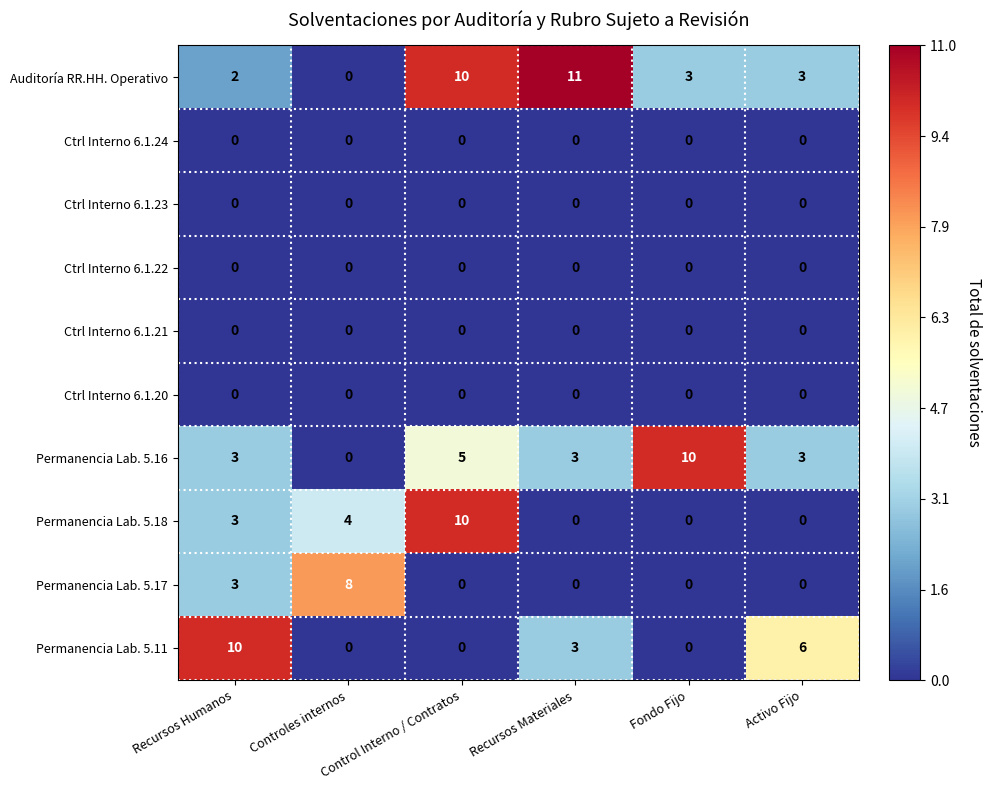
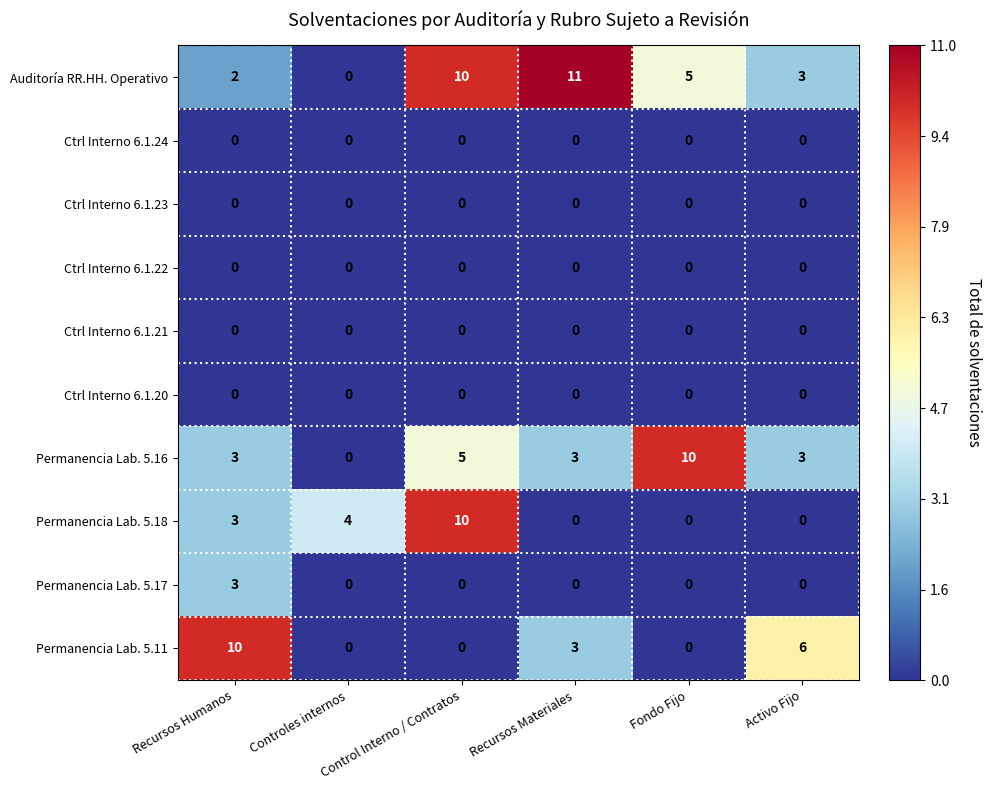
  {
    "Auditoría RR.HH. Operativo": {
      "Recursos Humanos": 2,
      "Controles internos": 0,
      "Control Interno / Contratos": 10,
      "Recursos Materiales": 11,
-     "Fondo Fijo": 3,
+     "Fondo Fijo": 5,
      "Activo Fijo": 3
    },
    "Ctrl Interno 6.1.24": {
      "Recursos Humanos": 0,
      "Controles internos": 0,
      "Control Interno / Contratos": 0,
      "Recursos Materiales": 0,
      "Fondo Fijo": 0,
      "Activo Fijo": 0
    },
    "Ctrl Interno 6.1.23": {
      "Recursos Humanos": 0,
      "Controles internos": 0,
      "Control Interno / Contratos": 0,
      "Recursos Materiales": 0,
      "Fondo Fijo": 0,
      "Activo Fijo": 0
    },
    "Ctrl Interno 6.1.22": {
      "Recursos Humanos": 0,
      "Controles internos": 0,
      "Control Interno / Contratos": 0,
      "Recursos Materiales": 0,
      "Fondo Fijo": 0,
      "Activo Fijo": 0
    },
    "Ctrl Interno 6.1.21": {
      "Recursos Humanos": 0,
      "Controles internos": 0,
      "Control Interno / Contratos": 0,
      "Recursos Materiales": 0,
      "Fondo Fijo": 0,
      "Activo Fijo": 0
    },
    "Ctrl Interno 6.1.20": {
      "Recursos Humanos": 0,
      "Controles internos": 0,
      "Control Interno / Contratos": 0,
      "Recursos Materiales": 0,
      "Fondo Fijo": 0,
      "Activo Fijo": 0
    },
    "Permanencia Lab. 5.16": {
      "Recursos Humanos": 3,
      "Controles internos": 0,
      "Control Interno / Contratos": 5,
      "Recursos Materiales": 3,
      "Fondo Fijo": 10,
      "Activo Fijo": 3
    },
    "Permanencia Lab. 5.18": {
      "Recursos Humanos": 3,
      "Controles internos": 4,
      "Control Interno / Contratos": 10,
      "Recursos Materiales": 0,
      "Fondo Fijo": 0,
      "Activo Fijo": 0
    },
    "Permanencia Lab. 5.17": {
      "Recursos Humanos": 3,
-     "Controles internos": 8,
+     "Controles internos": 0,
      "Control Interno / Contratos": 0,
      "Recursos Materiales": 0,
      "Fondo Fijo": 0,
      "Activo Fijo": 0
    },
    "Permanencia Lab. 5.11": {
      "Recursos Humanos": 10,
      "Controles internos": 0,
      "Control Interno / Contratos": 0,
      "Recursos Materiales": 3,
      "Fondo Fijo": 0,
      "Activo Fijo": 6
    }
  }
